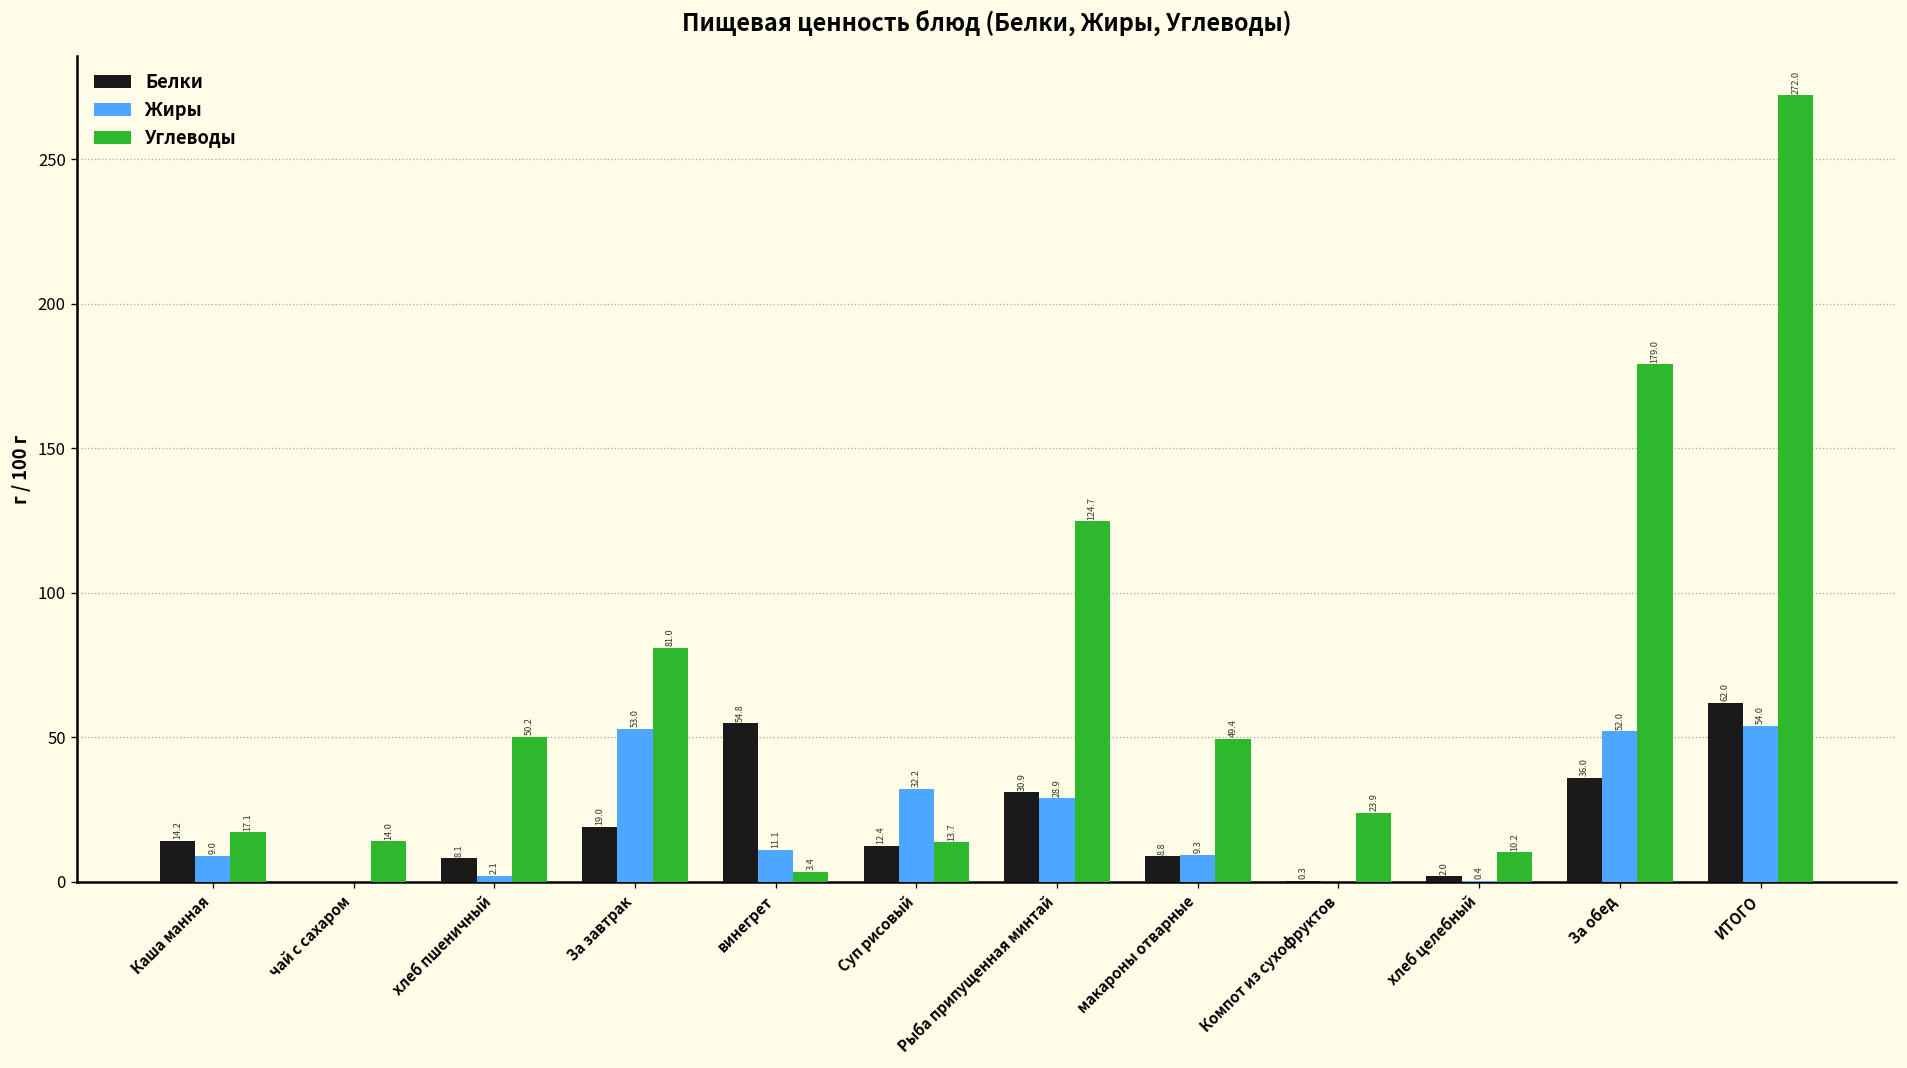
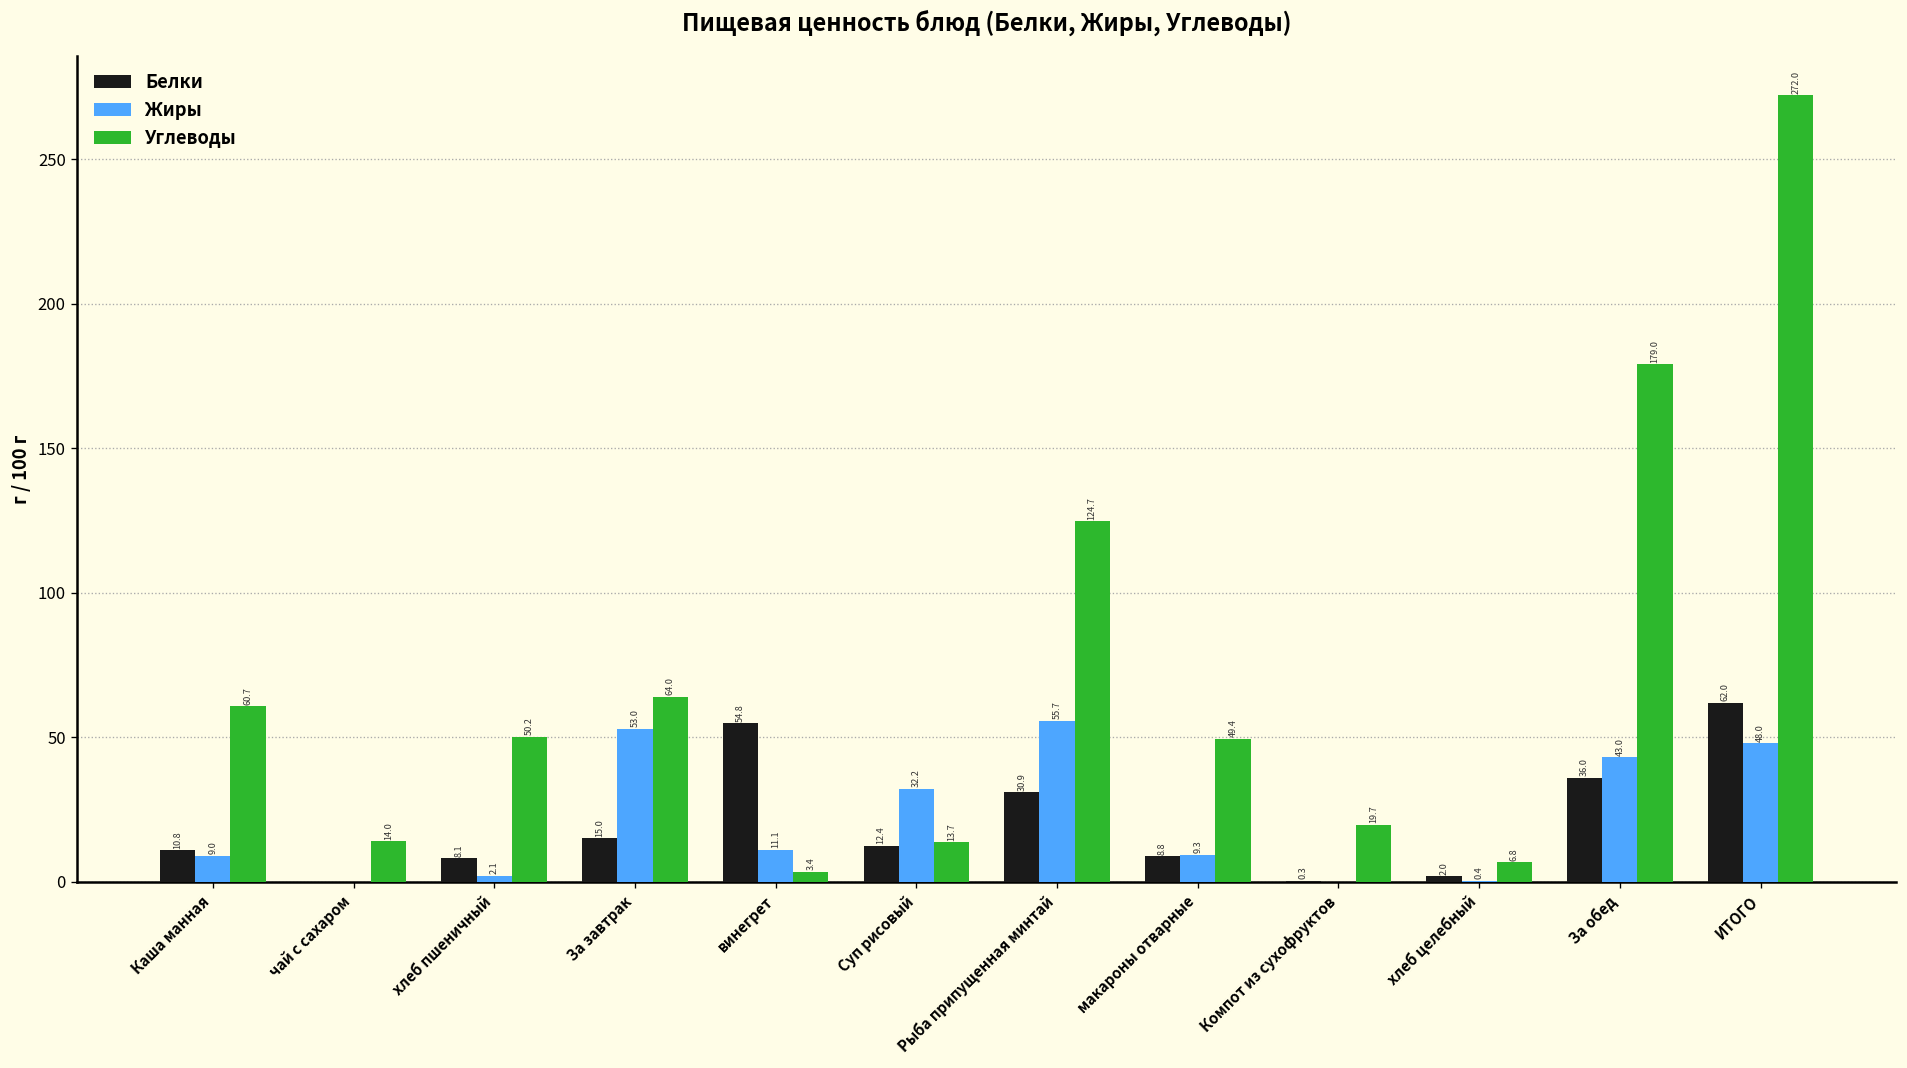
  {
    "Белки": {
-     "Каша манная": 14.2,
+     "Каша манная": 10.8,
      "хлеб пшеничный": 8.1,
-     "За завтрак": 19.0,
+     "За завтрак": 15.0,
      "винегрет": 54.8,
      "Суп рисовый": 12.4,
      "Рыба припущенная минтай": 30.9,
      "макароны отварные": 8.8,
      "Компот из сухофруктов": 0.3,
      "хлеб целебный": 2.0,
      "За обед": 36.0,
      "ИТОГО": 62.0
    },
    "Жиры": {
      "Каша манная": 9.0,
      "хлеб пшеничный": 2.1,
      "За завтрак": 53.0,
      "винегрет": 11.1,
      "Суп рисовый": 32.2,
-     "Рыба припущенная минтай": 28.9,
+     "Рыба припущенная минтай": 55.7,
      "макароны отварные": 9.3,
      "хлеб целебный": 0.4,
-     "За обед": 52.0,
-     "ИТОГО": 54.0
+     "За обед": 43.0,
+     "ИТОГО": 48.0
    },
    "Углеводы": {
-     "Каша манная": 17.1,
+     "Каша манная": 60.7,
      "чай с сахаром": 14.0,
      "хлеб пшеничный": 50.2,
-     "За завтрак": 81.0,
+     "За завтрак": 64.0,
      "винегрет": 3.4,
      "Суп рисовый": 13.7,
      "Рыба припущенная минтай": 124.7,
      "макароны отварные": 49.4,
-     "Компот из сухофруктов": 23.9,
-     "хлеб целебный": 10.2,
+     "Компот из сухофруктов": 19.7,
+     "хлеб целебный": 6.8,
      "За обед": 179.0,
      "ИТОГО": 272.0
    }
  }
